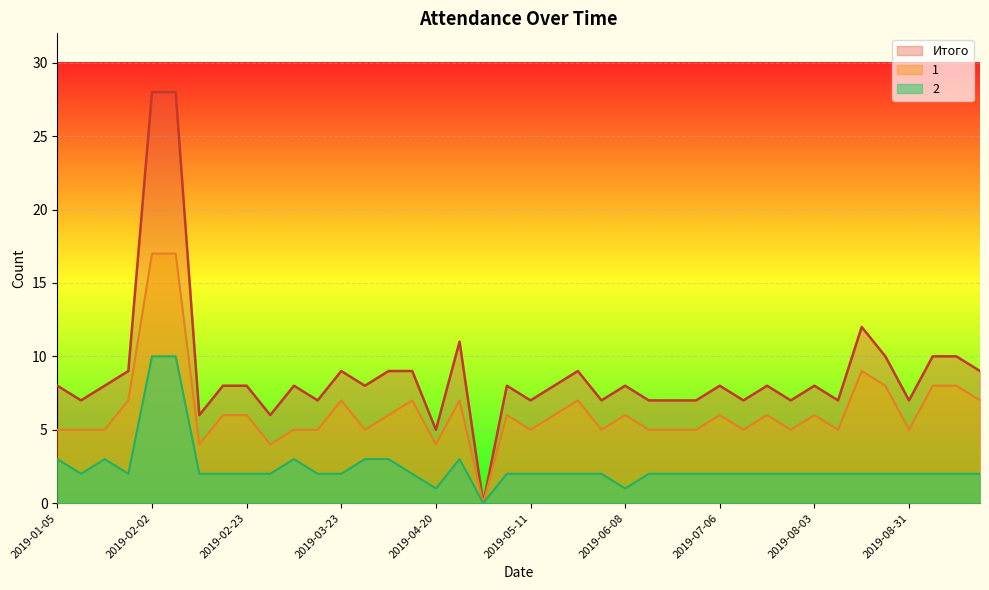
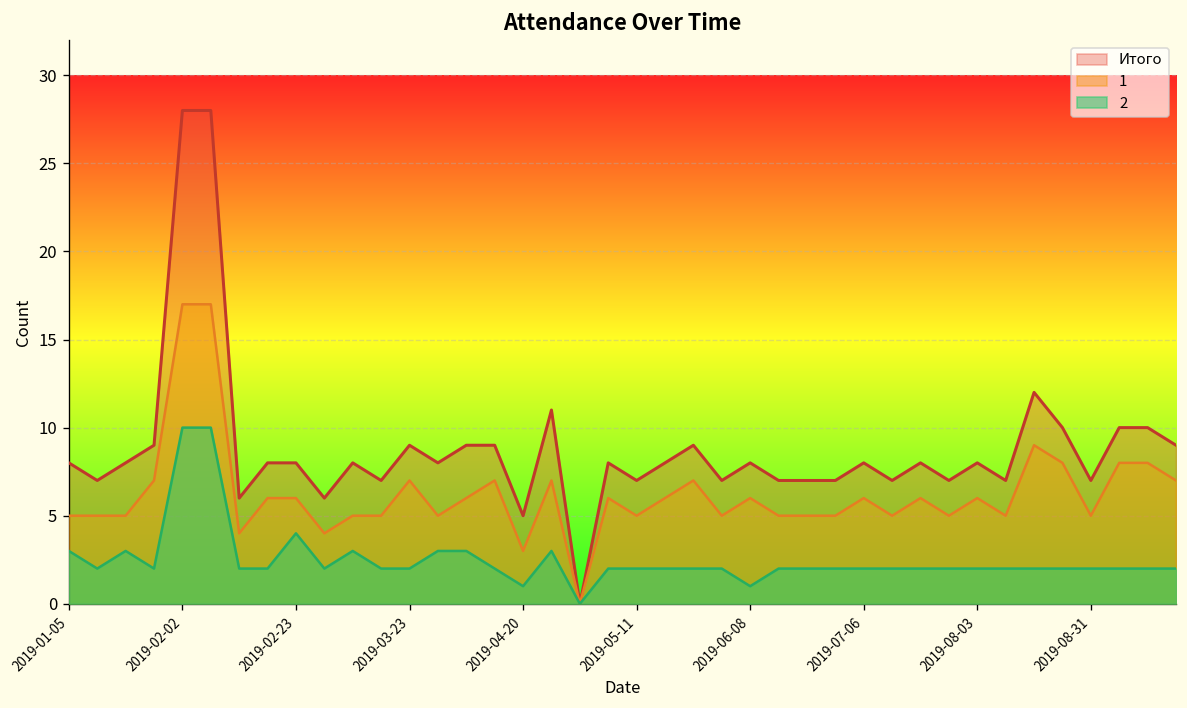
  {
    "Итого": {
      "2019-01-05": 8,
      "2019-02-02": 28,
      "2019-02-23": 8,
      "2019-03-23": 9,
      "2019-04-20": 5,
      "2019-05-11": 7,
      "2019-06-08": 8,
      "2019-07-06": 8,
      "2019-08-03": 8,
      "2019-08-31": 7
    },
    "1": {
      "2019-01-05": 5,
      "2019-02-02": 17,
      "2019-02-23": 6,
      "2019-03-23": 7,
-     "2019-04-20": 4,
+     "2019-04-20": 3,
      "2019-05-11": 5,
      "2019-06-08": 6,
      "2019-07-06": 6,
      "2019-08-03": 6,
      "2019-08-31": 5
    },
    "2": {
      "2019-01-05": 3,
      "2019-02-02": 10,
-     "2019-02-23": 2,
+     "2019-02-23": 4,
      "2019-03-23": 2,
      "2019-04-20": 1,
      "2019-05-11": 2,
      "2019-06-08": 1,
      "2019-07-06": 2,
      "2019-08-03": 2,
      "2019-08-31": 2
    }
  }
